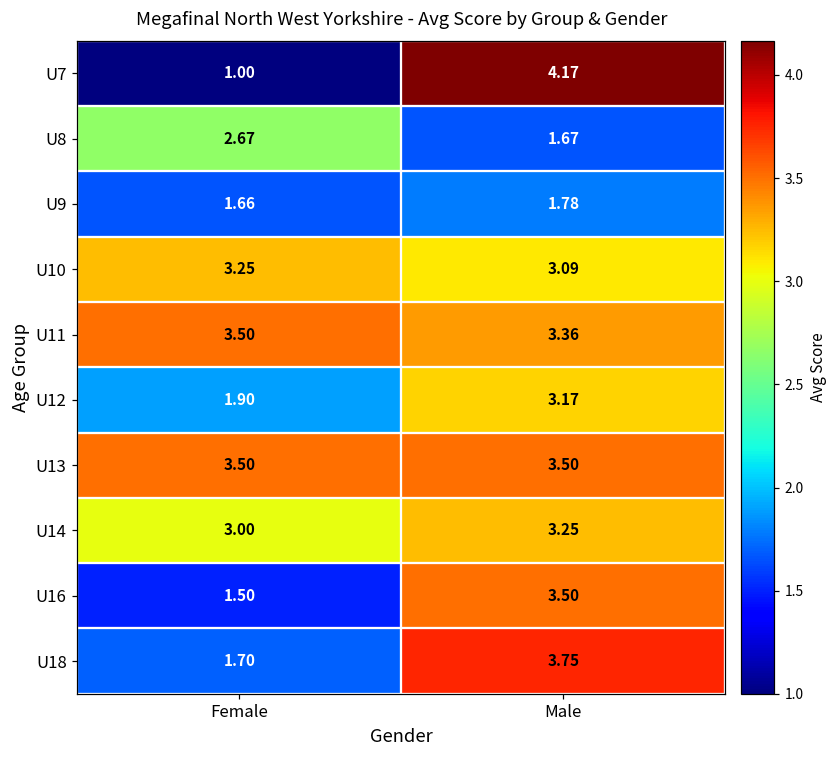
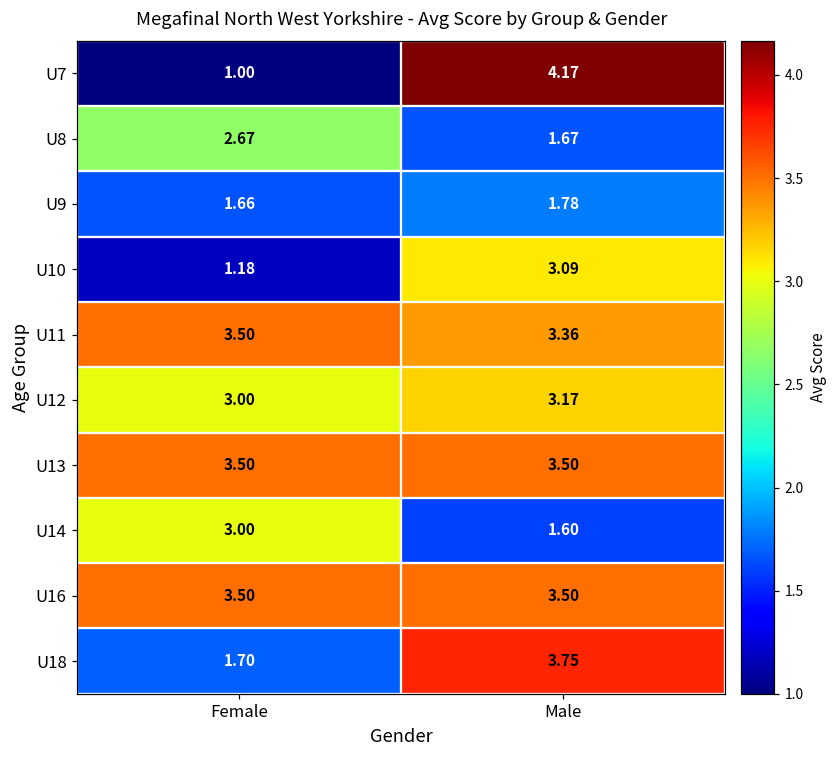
  {
    "U7": {
      "Female": 1.00,
      "Male": 4.17
    },
    "U8": {
      "Female": 2.67,
      "Male": 1.67
    },
    "U9": {
      "Female": 1.66,
      "Male": 1.78
    },
    "U10": {
-     "Female": 3.25,
+     "Female": 1.18,
      "Male": 3.09
    },
    "U11": {
      "Female": 3.50,
      "Male": 3.36
    },
    "U12": {
-     "Female": 1.90,
+     "Female": 3.00,
      "Male": 3.17
    },
    "U13": {
      "Female": 3.50,
      "Male": 3.50
    },
    "U14": {
      "Female": 3.00,
-     "Male": 3.25
+     "Male": 1.60
    },
    "U16": {
-     "Female": 1.50,
+     "Female": 3.50,
      "Male": 3.50
    },
    "U18": {
      "Female": 1.70,
      "Male": 3.75
    }
  }
